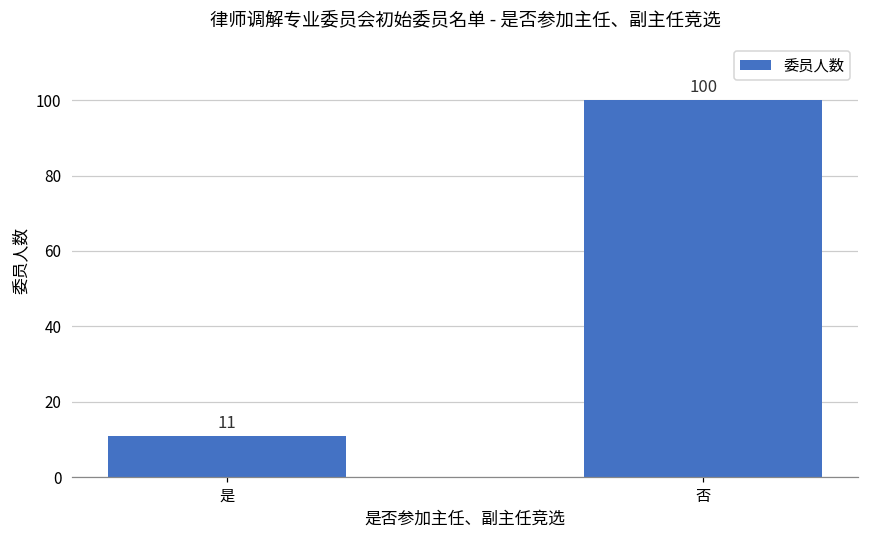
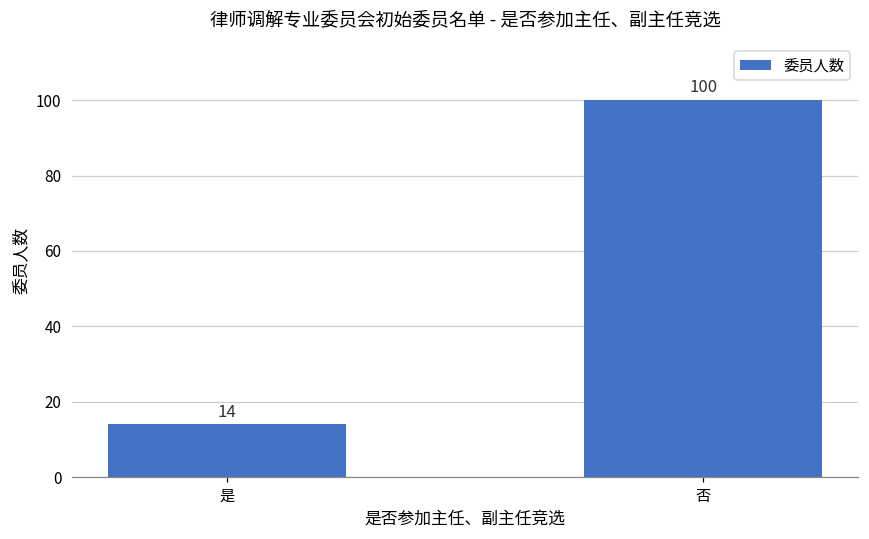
  {
-   "是": 11,
+   "是": 14,
    "否": 100
  }
